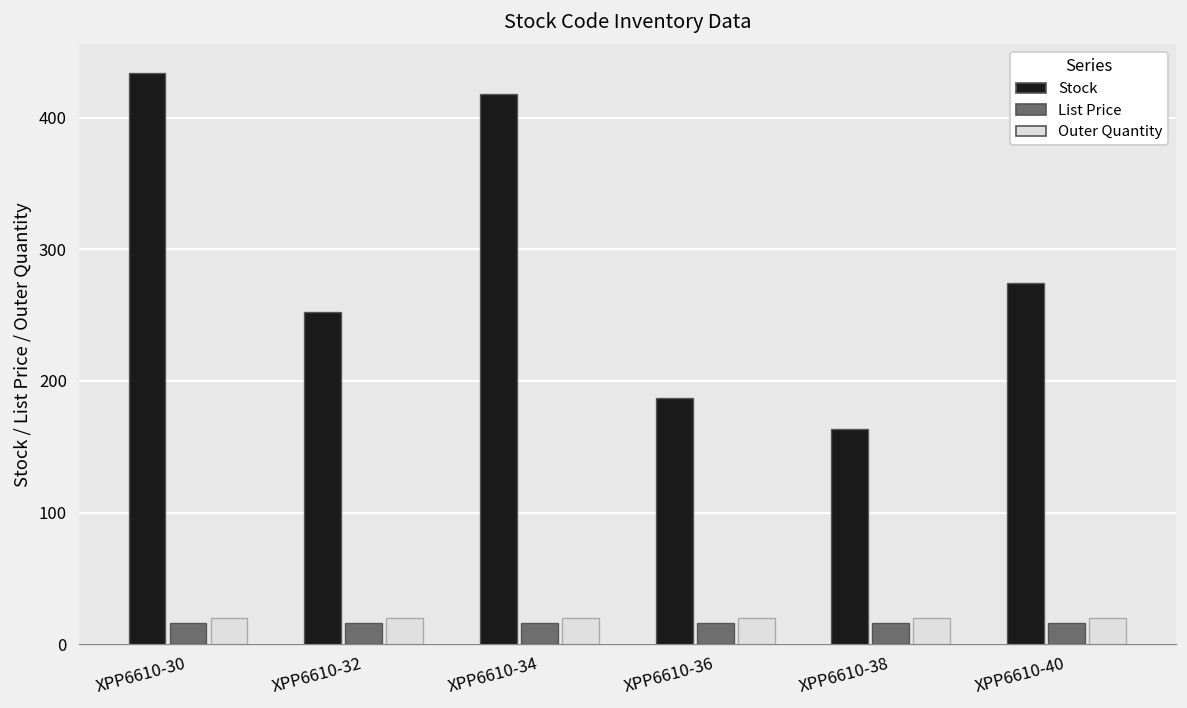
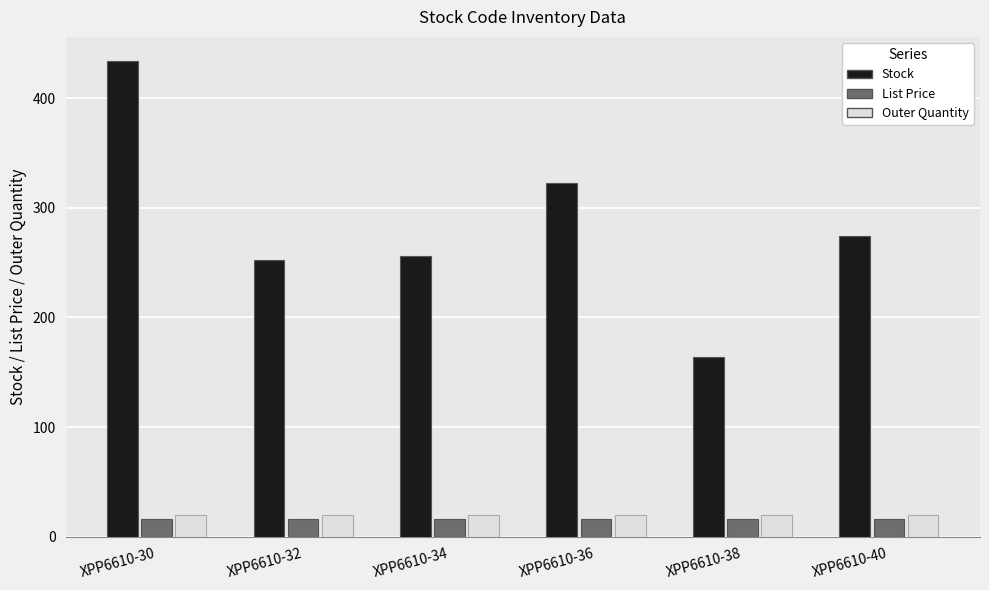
  {
    "Stock": {
      "XPP6610-30": 434,
      "XPP6610-32": 252,
-     "XPP6610-34": 418,
-     "XPP6610-36": 187,
+     "XPP6610-34": 256,
+     "XPP6610-36": 322,
      "XPP6610-38": 164,
      "XPP6610-40": 275
    },
    "List Price": {
      "XPP6610-30": 16,
      "XPP6610-32": 16,
      "XPP6610-34": 16,
      "XPP6610-36": 16,
      "XPP6610-38": 16,
      "XPP6610-40": 16
    },
    "Outer Quantity": {
      "XPP6610-30": 20,
      "XPP6610-32": 20,
      "XPP6610-34": 20,
      "XPP6610-36": 20,
      "XPP6610-38": 20,
      "XPP6610-40": 20
    }
  }
